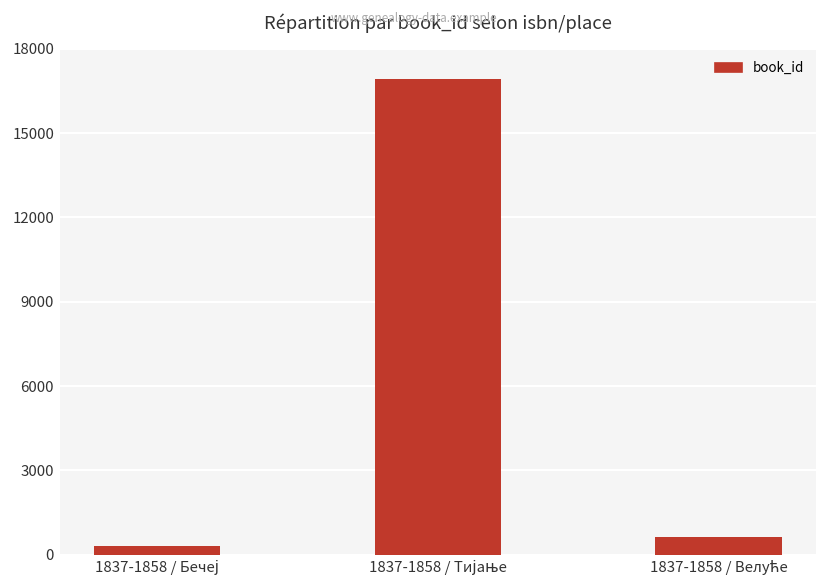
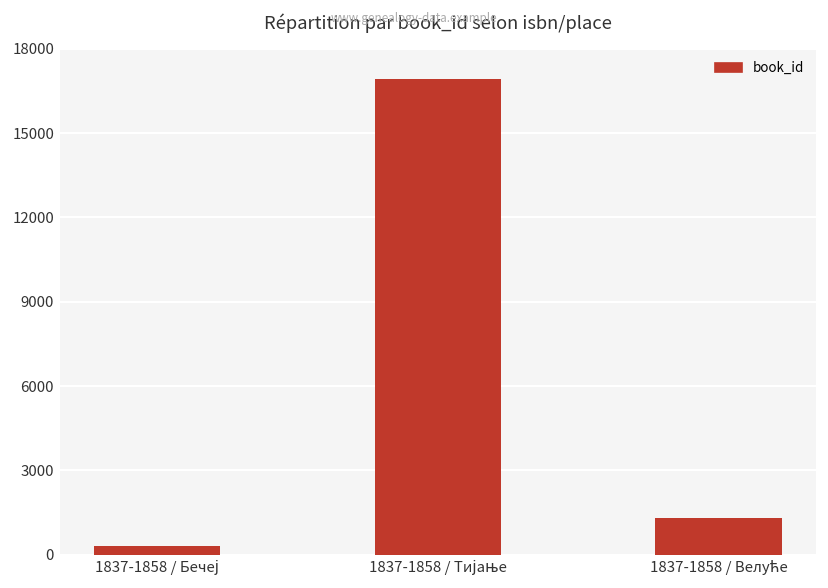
  {
    "1837-1858 / Бечеј": 300,
    "1837-1858 / Тијање": 16900,
-   "1837-1858 / Велуће": 600
+   "1837-1858 / Велуће": 1300
  }
